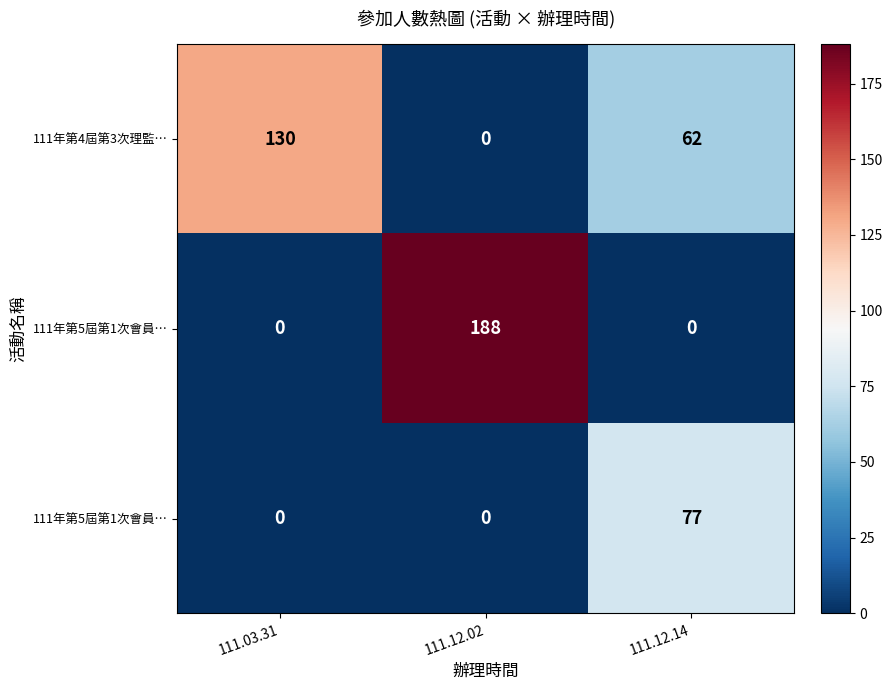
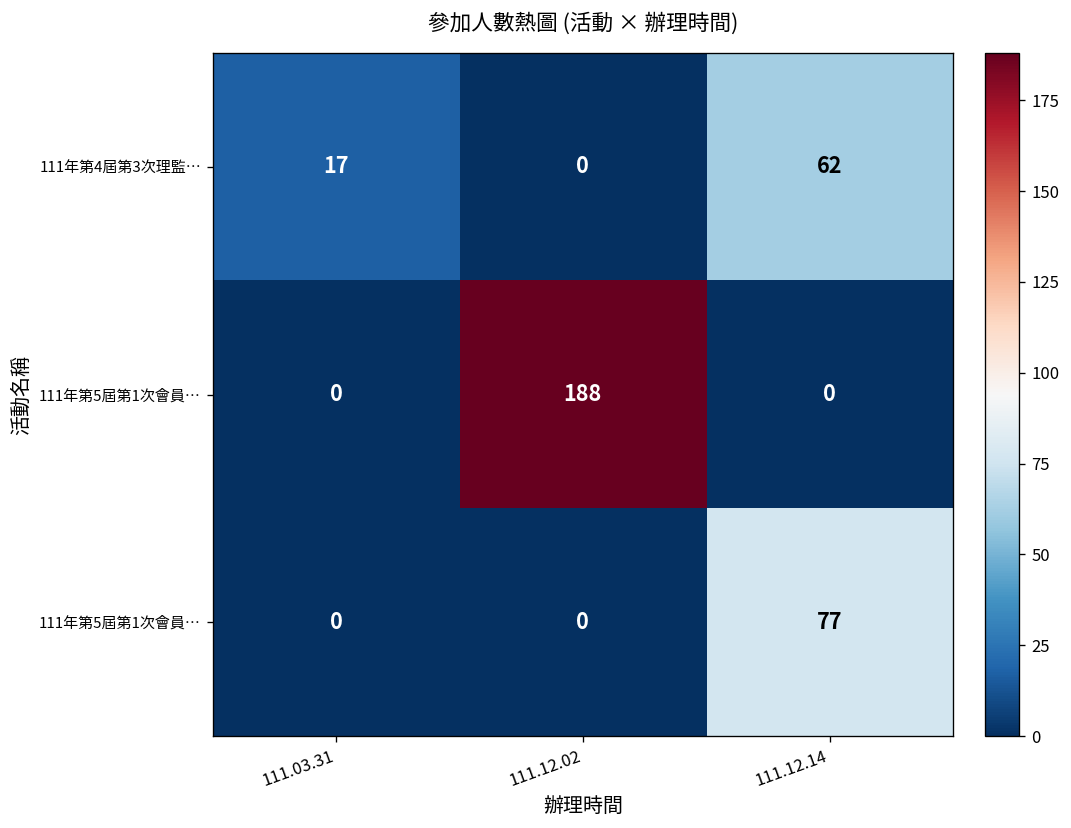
  {
    "111年第4屆第3次理監…": {
-     "111.03.31": 130,
+     "111.03.31": 17,
      "111.12.02": 0,
      "111.12.14": 62
    }
  }
